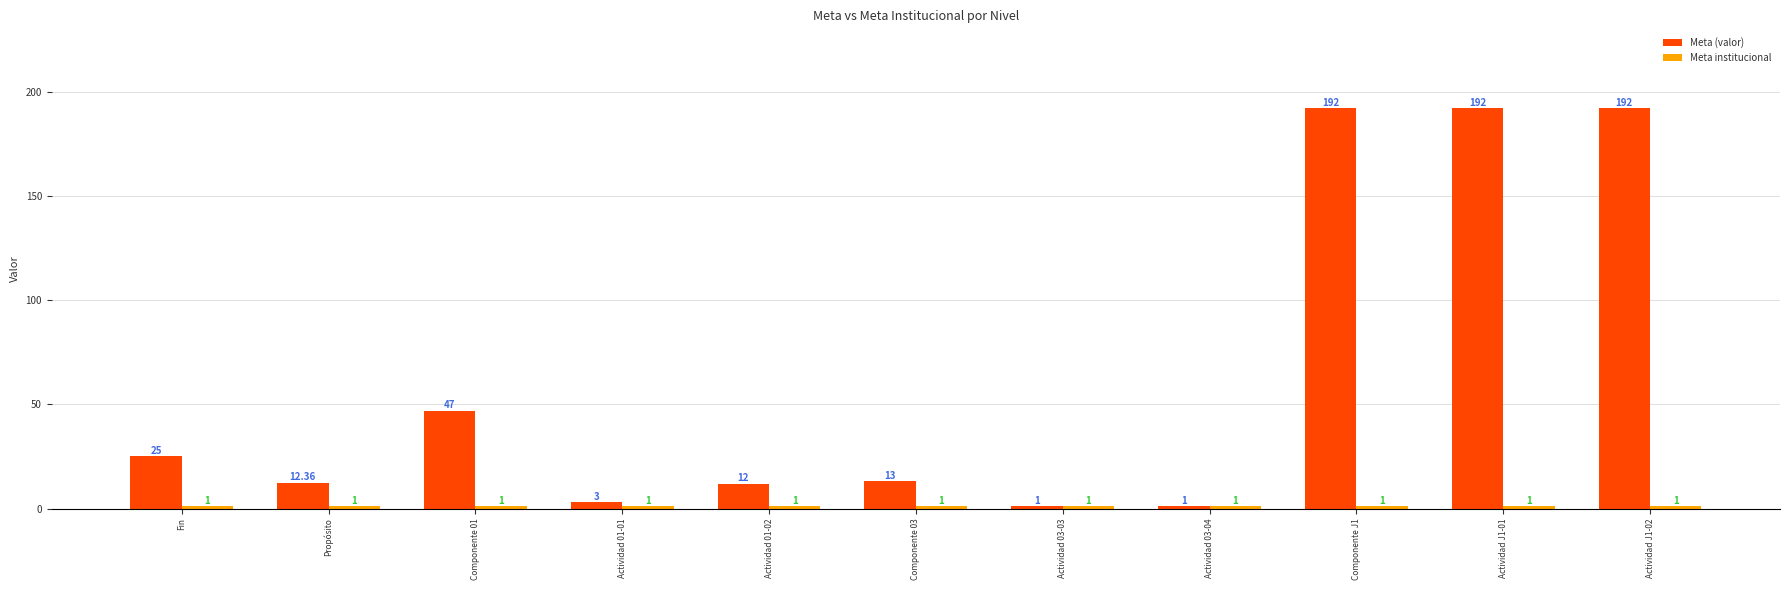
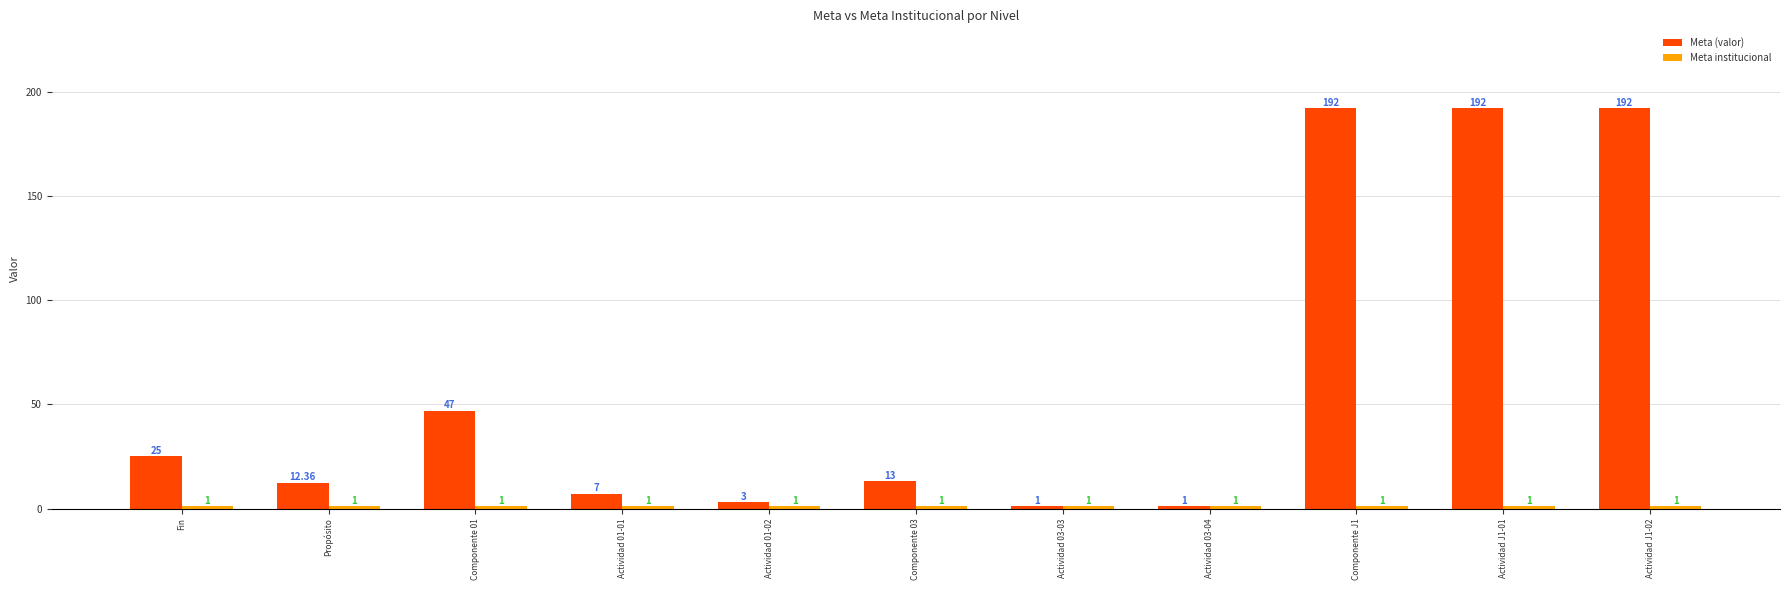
  {
    "Meta (valor)": {
      "Fin": 25,
      "Propósito": 12.36,
      "Componente 01": 47,
-     "Actividad 01-01": 3,
-     "Actividad 01-02": 12,
+     "Actividad 01-01": 7,
+     "Actividad 01-02": 3,
      "Componente 03": 13,
      "Actividad 03-03": 1,
      "Actividad 03-04": 1,
      "Componente J1": 192,
      "Actividad J1-01": 192,
      "Actividad J1-02": 192
    },
    "Meta institucional": {
      "Fin": 1,
      "Propósito": 1,
      "Componente 01": 1,
      "Actividad 01-01": 1,
      "Actividad 01-02": 1,
      "Componente 03": 1,
      "Actividad 03-03": 1,
      "Actividad 03-04": 1,
      "Componente J1": 1,
      "Actividad J1-01": 1,
      "Actividad J1-02": 1
    }
  }
